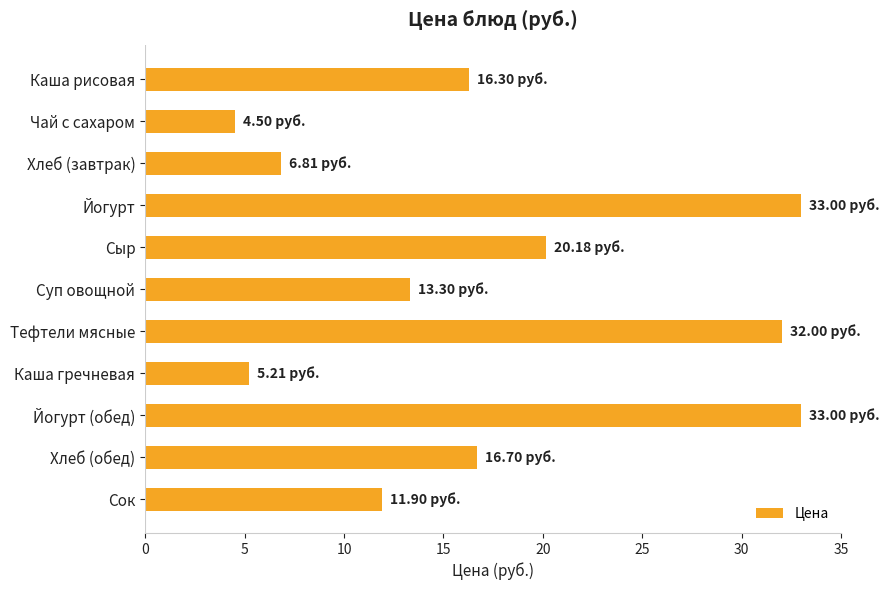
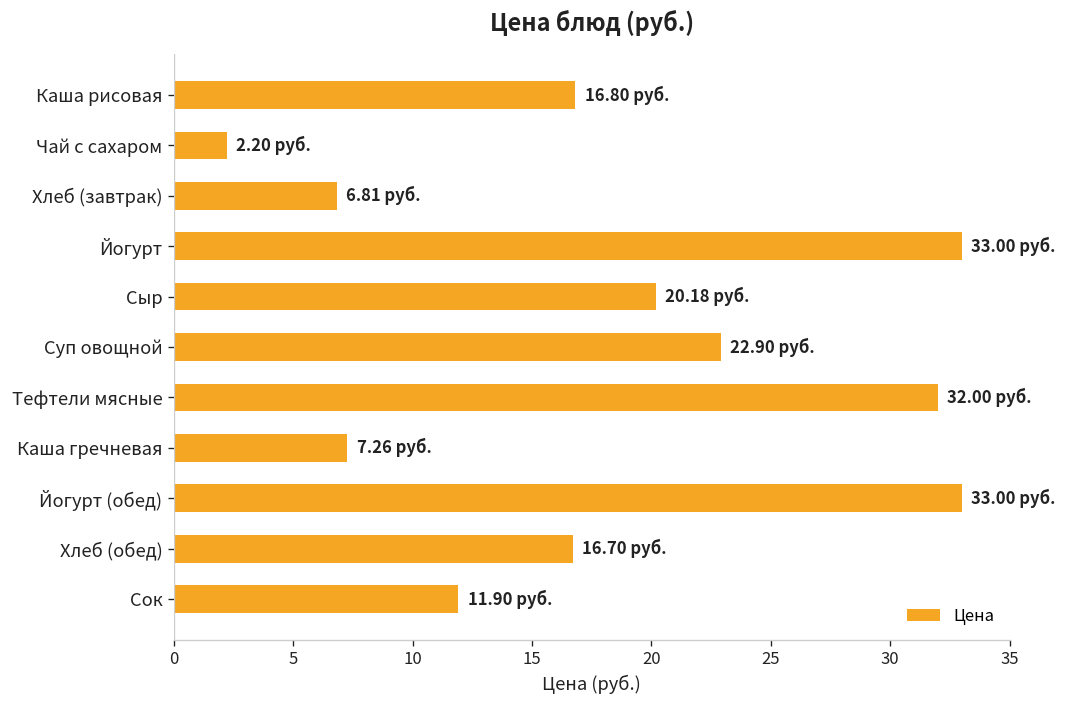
  {
-   "Каша рисовая": 16.30,
-   "Чай с сахаром": 4.50,
+   "Каша рисовая": 16.80,
+   "Чай с сахаром": 2.20,
    "Хлеб (завтрак)": 6.81,
    "Йогурт": 33.00,
    "Сыр": 20.18,
-   "Суп овощной": 13.30,
+   "Суп овощной": 22.90,
    "Тефтели мясные": 32.00,
-   "Каша гречневая": 5.21,
+   "Каша гречневая": 7.26,
    "Йогурт (обед)": 33.00,
    "Хлеб (обед)": 16.70,
    "Сок": 11.90
  }
